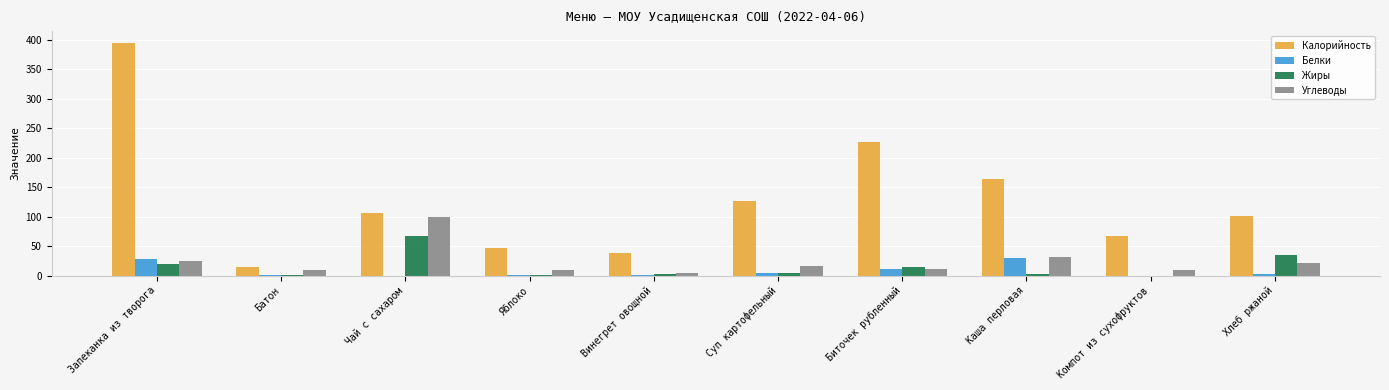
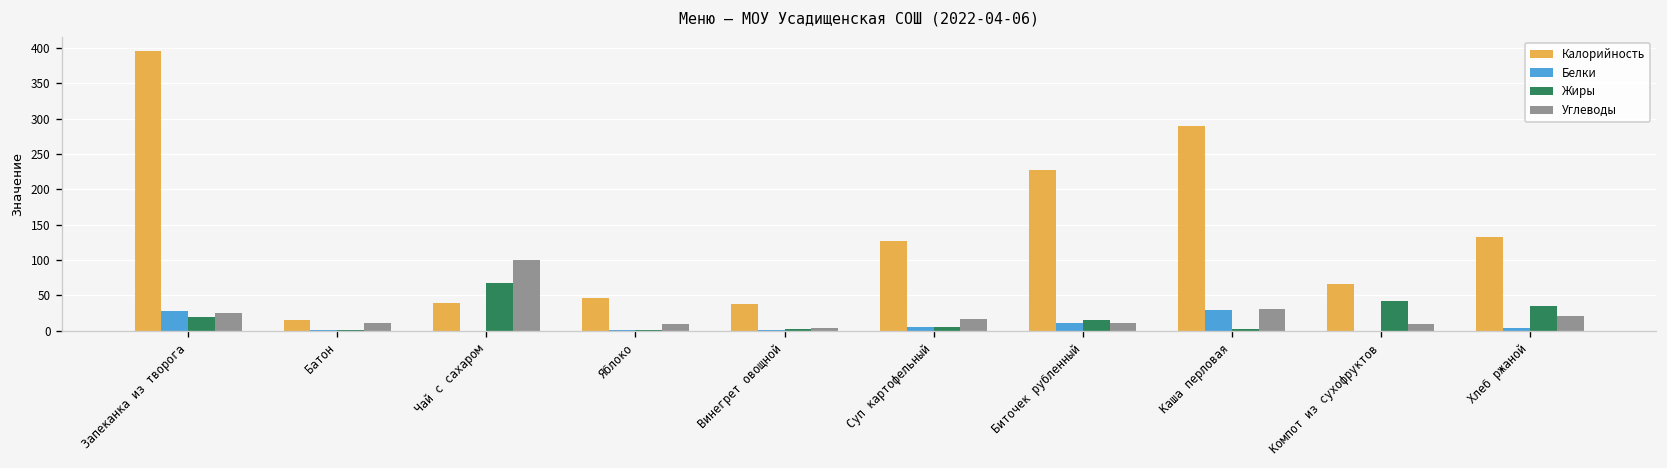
  {
    "Калорийность": {
      "Запеканка из творога": 400,
      "Батон": 10,
-     "Чай с сахаром": 110,
+     "Чай с сахаром": 40,
      "Яблоко": 50,
      "Винегрет овощной": 40,
      "Суп картофельный": 130,
      "Биточек рубленный": 230,
-     "Каша перловая": 160,
+     "Каша перловая": 290,
      "Компот из сухофруктов": 70,
-     "Хлеб ржаной": 100
+     "Хлеб ржаной": 130
    },
    "Белки": {
      "Запеканка из творога": 30,
      "Чай с сахаром": 0,
      "Суп картофельный": 10,
      "Биточек рубленный": 10,
      "Каша перловая": 30,
      "Компот из сухофруктов": 0
    },
    "Жиры": {
      "Запеканка из творога": 20,
      "Чай с сахаром": 70,
      "Суп картофельный": 0,
      "Биточек рубленный": 20,
-     "Компот из сухофруктов": 0,
+     "Компот из сухофруктов": 40,
      "Хлеб ржаной": 40
    },
    "Углеводы": {
      "Запеканка из творога": 30,
      "Батон": 10,
      "Чай с сахаром": 100,
      "Яблоко": 10,
      "Винегрет овощной": 0,
      "Суп картофельный": 20,
      "Биточек рубленный": 10,
      "Каша перловая": 30,
      "Компот из сухофруктов": 10,
      "Хлеб ржаной": 20
    }
  }
